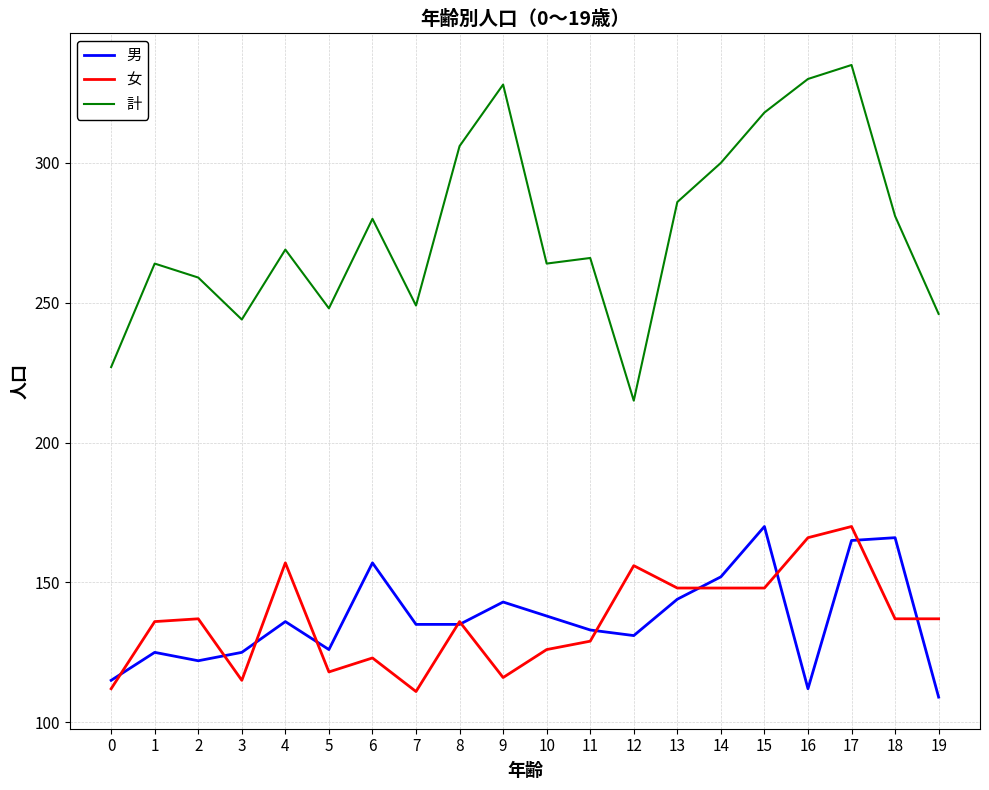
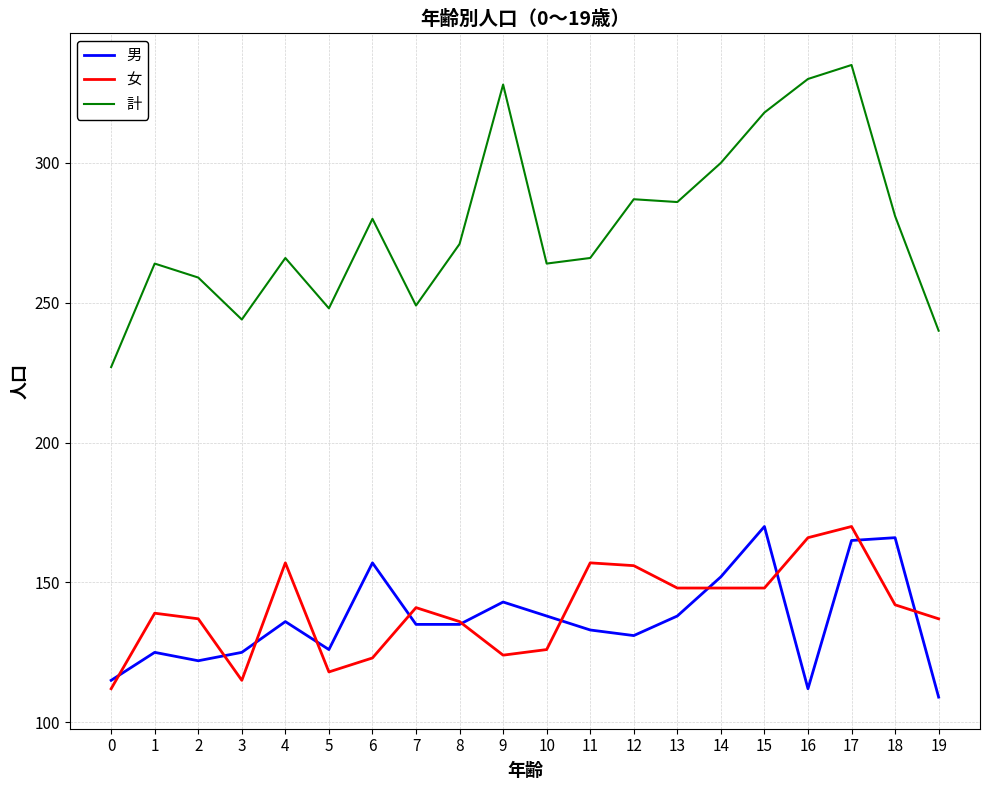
  {
    "男": {
      "0": 115,
      "1": 125,
      "2": 122,
      "3": 125,
      "4": 136,
      "5": 126,
      "6": 157,
      "7": 135,
      "8": 135,
      "9": 143,
      "10": 138,
      "11": 133,
      "12": 131,
-     "13": 144,
+     "13": 138,
      "14": 152,
      "15": 170,
      "16": 112,
      "17": 165,
      "18": 166,
      "19": 109
    },
    "女": {
      "0": 112,
-     "1": 136,
+     "1": 139,
      "2": 137,
      "3": 115,
      "4": 157,
      "5": 118,
      "6": 123,
-     "7": 111,
+     "7": 141,
      "8": 136,
-     "9": 116,
+     "9": 124,
      "10": 126,
-     "11": 129,
+     "11": 157,
      "12": 156,
      "13": 148,
      "14": 148,
      "15": 148,
      "16": 166,
      "17": 170,
-     "18": 137,
+     "18": 142,
      "19": 137
    },
    "計": {
      "0": 227,
      "1": 264,
      "2": 259,
      "3": 244,
-     "4": 269,
+     "4": 266,
      "5": 248,
      "6": 280,
      "7": 249,
-     "8": 306,
+     "8": 271,
      "9": 328,
      "10": 264,
      "11": 266,
-     "12": 215,
+     "12": 287,
      "13": 286,
      "14": 300,
      "15": 318,
      "16": 330,
      "17": 335,
      "18": 281,
-     "19": 246
+     "19": 240
    }
  }
